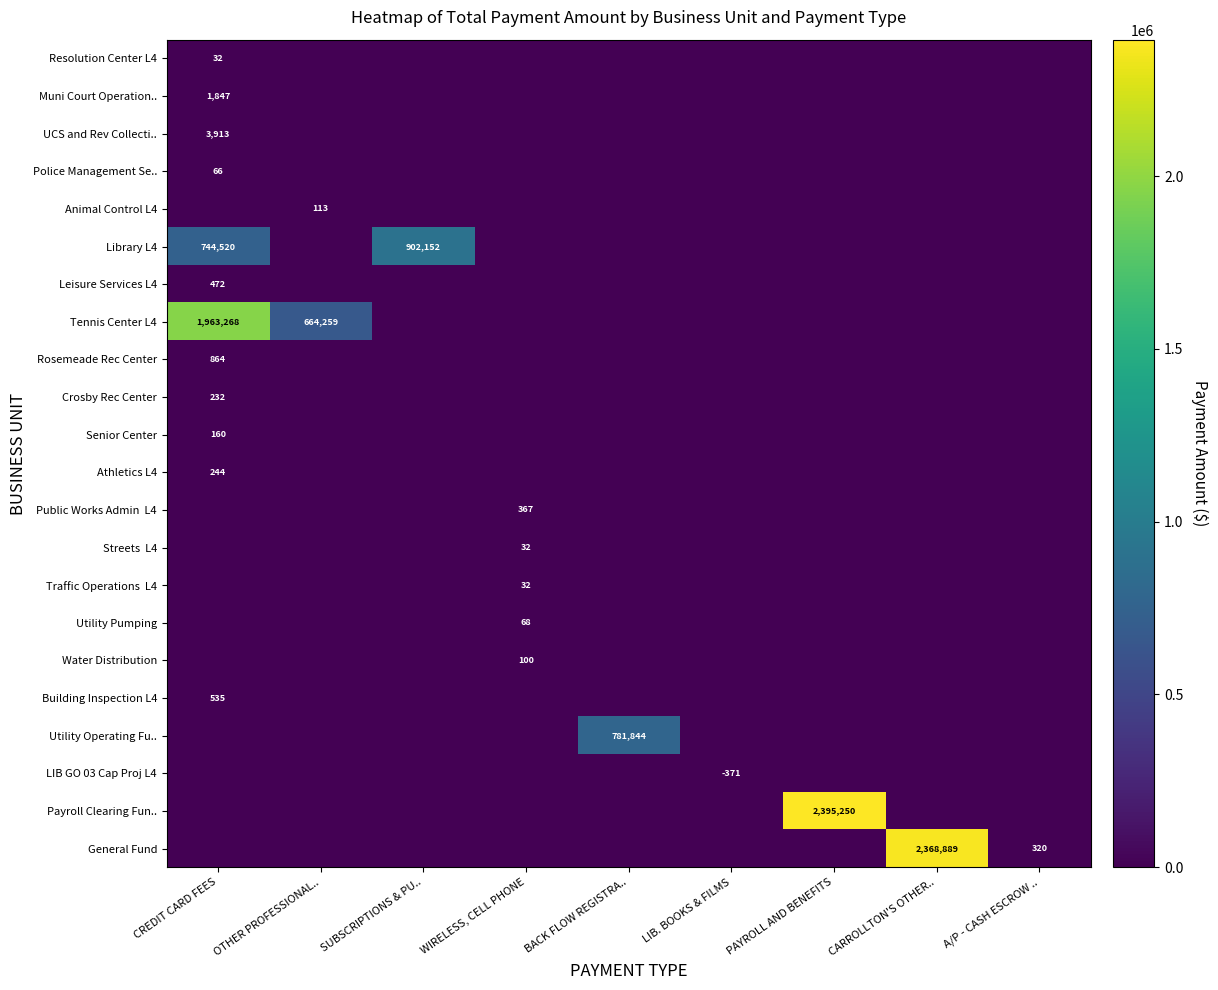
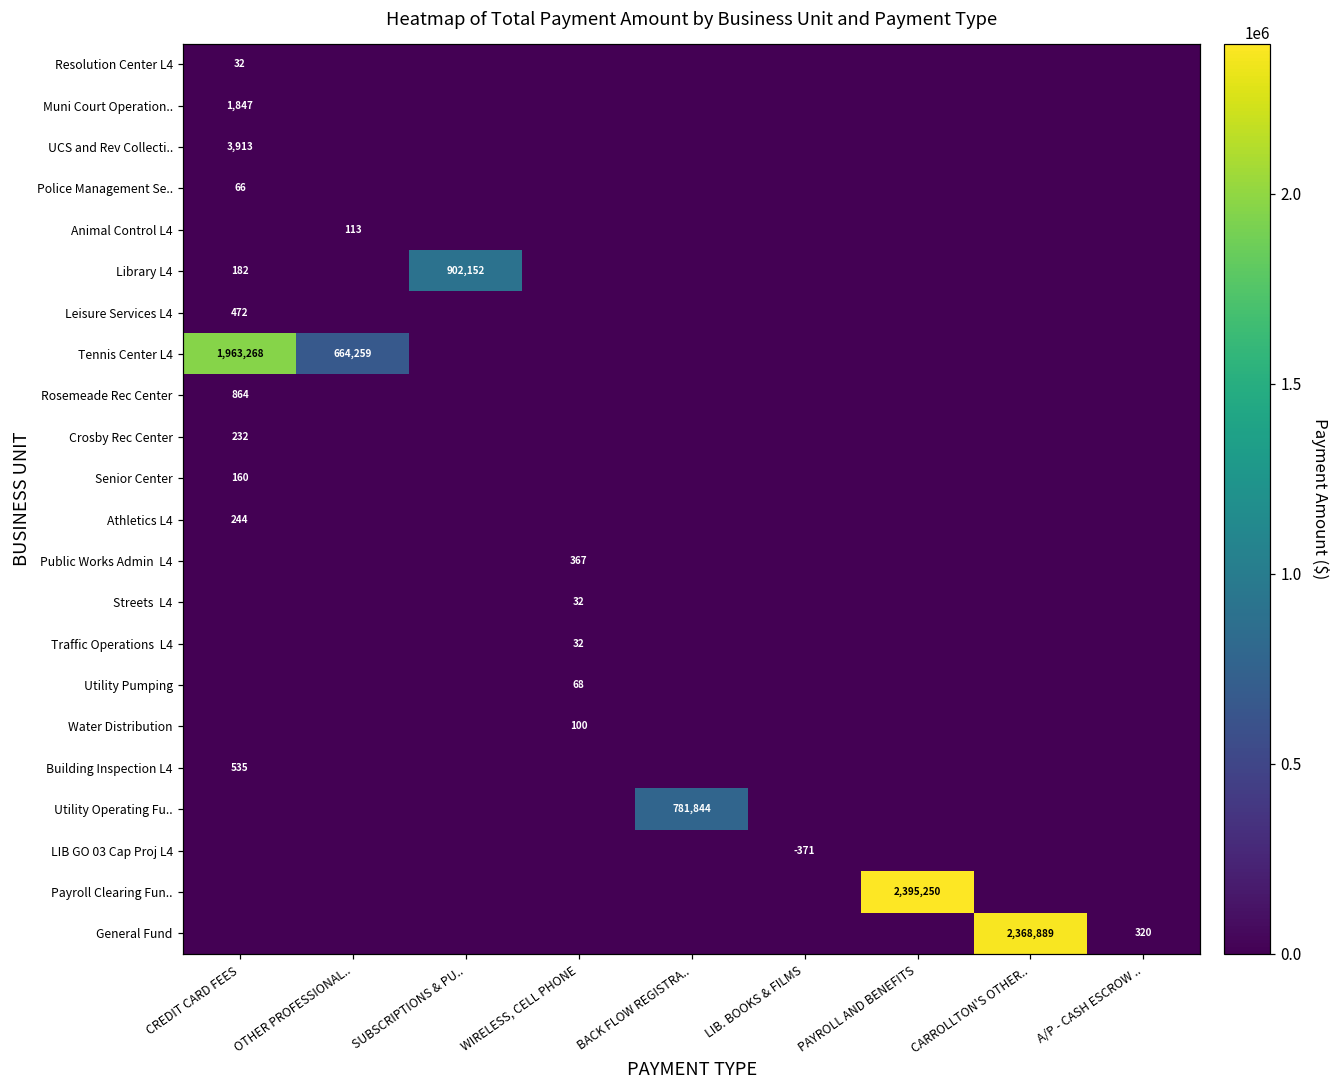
  {
    "Resolution Center L4": {
      "CREDIT CARD FEES": "32"
    },
    "Muni Court Operation..": {
      "CREDIT CARD FEES": "1,847"
    },
    "UCS and Rev Collecti..": {
      "CREDIT CARD FEES": "3,913"
    },
    "Police Management Se..": {
      "CREDIT CARD FEES": "66"
    },
    "Animal Control L4": {
      "OTHER PROFESSIONAL..": "113"
    },
    "Library L4": {
-     "CREDIT CARD FEES": "744,520",
+     "CREDIT CARD FEES": "182",
      "SUBSCRIPTIONS & PU..": "902,152"
    },
    "Leisure Services L4": {
      "CREDIT CARD FEES": "472"
    },
    "Tennis Center L4": {
      "CREDIT CARD FEES": "1,963,268",
      "OTHER PROFESSIONAL..": "664,259"
    },
    "Rosemeade Rec Center": {
      "CREDIT CARD FEES": "864"
    },
    "Crosby Rec Center": {
      "CREDIT CARD FEES": "232"
    },
    "Senior Center": {
      "CREDIT CARD FEES": "160"
    },
    "Athletics L4": {
      "CREDIT CARD FEES": "244"
    },
    "Public Works Admin L4": {
      "WIRELESS, CELL PHONE": "367"
    },
    "Streets L4": {
      "WIRELESS, CELL PHONE": "32"
    },
    "Traffic Operations L4": {
      "WIRELESS, CELL PHONE": "32"
    },
    "Utility Pumping": {
      "WIRELESS, CELL PHONE": "68"
    },
    "Water Distribution": {
      "WIRELESS, CELL PHONE": "100"
    },
    "Building Inspection L4": {
      "CREDIT CARD FEES": "535"
    },
    "Utility Operating Fu..": {
      "BACK FLOW REGISTRA..": "781,844"
    },
    "LIB GO 03 Cap Proj L4": {
      "LIB. BOOKS & FILMS": "-371"
    },
    "Payroll Clearing Fun..": {
      "PAYROLL AND BENEFITS": "2,395,250"
    },
    "General Fund": {
      "CARROLLTON'S OTHER..": "2,368,889",
      "A/P - CASH ESCROW ..": "320"
    }
  }
